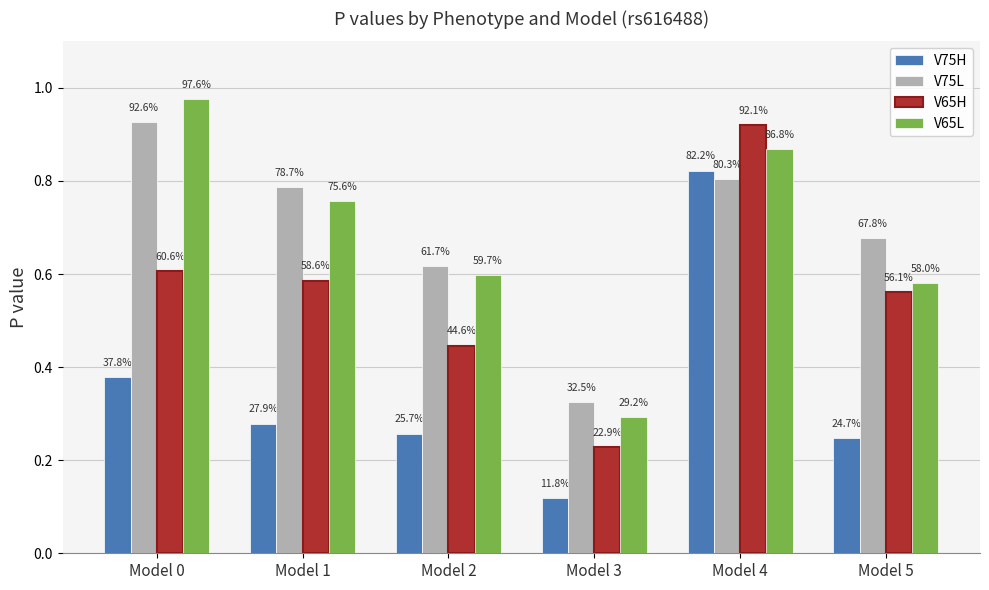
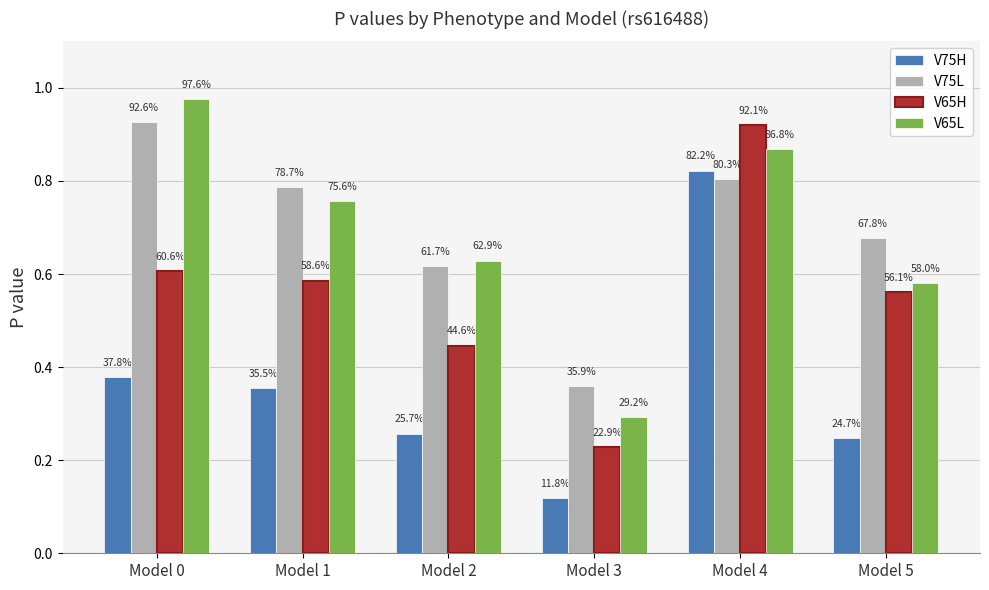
  {
    "V75H": {
      "Model 0": "37.8%",
-     "Model 1": "27.9%",
+     "Model 1": "35.5%",
      "Model 2": "25.7%",
      "Model 3": "11.8%",
      "Model 4": "82.2%",
      "Model 5": "24.7%"
    },
    "V75L": {
      "Model 0": "92.6%",
      "Model 1": "78.7%",
      "Model 2": "61.7%",
-     "Model 3": "32.5%",
+     "Model 3": "35.9%",
      "Model 4": "80.3%",
      "Model 5": "67.8%"
    },
    "V65H": {
      "Model 0": "60.6%",
      "Model 1": "58.6%",
      "Model 2": "44.6%",
      "Model 3": "22.9%",
      "Model 4": "92.1%",
      "Model 5": "56.1%"
    },
    "V65L": {
      "Model 0": "97.6%",
      "Model 1": "75.6%",
-     "Model 2": "59.7%",
+     "Model 2": "62.9%",
      "Model 3": "29.2%",
      "Model 4": "86.8%",
      "Model 5": "58.0%"
    }
  }
